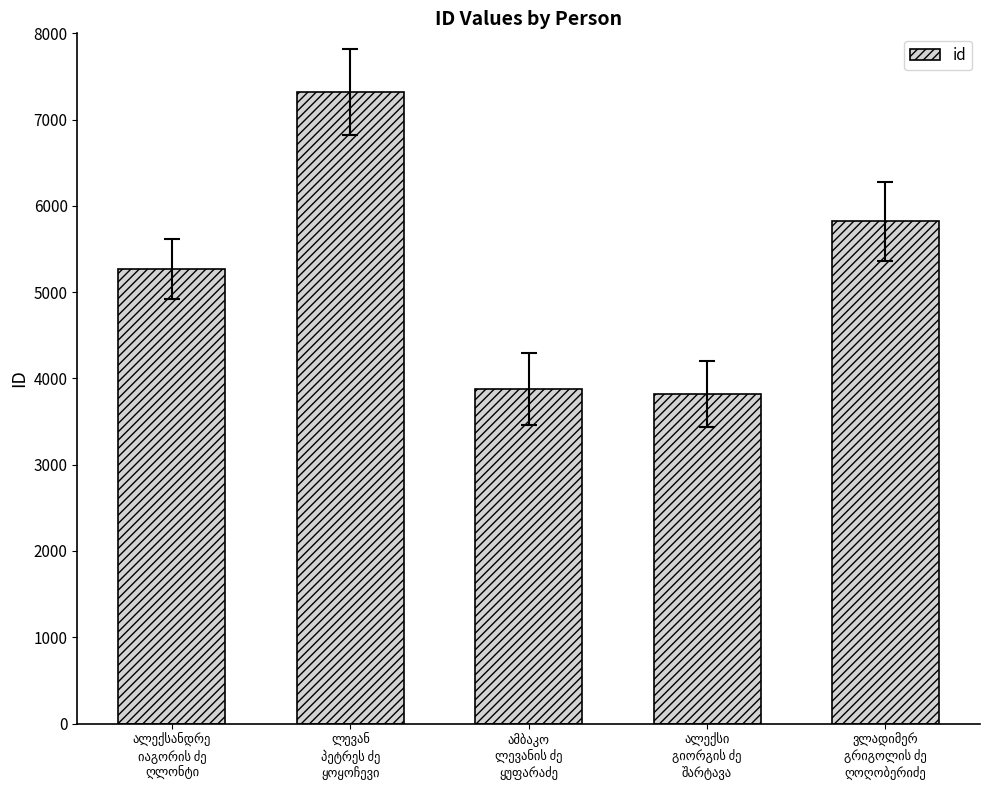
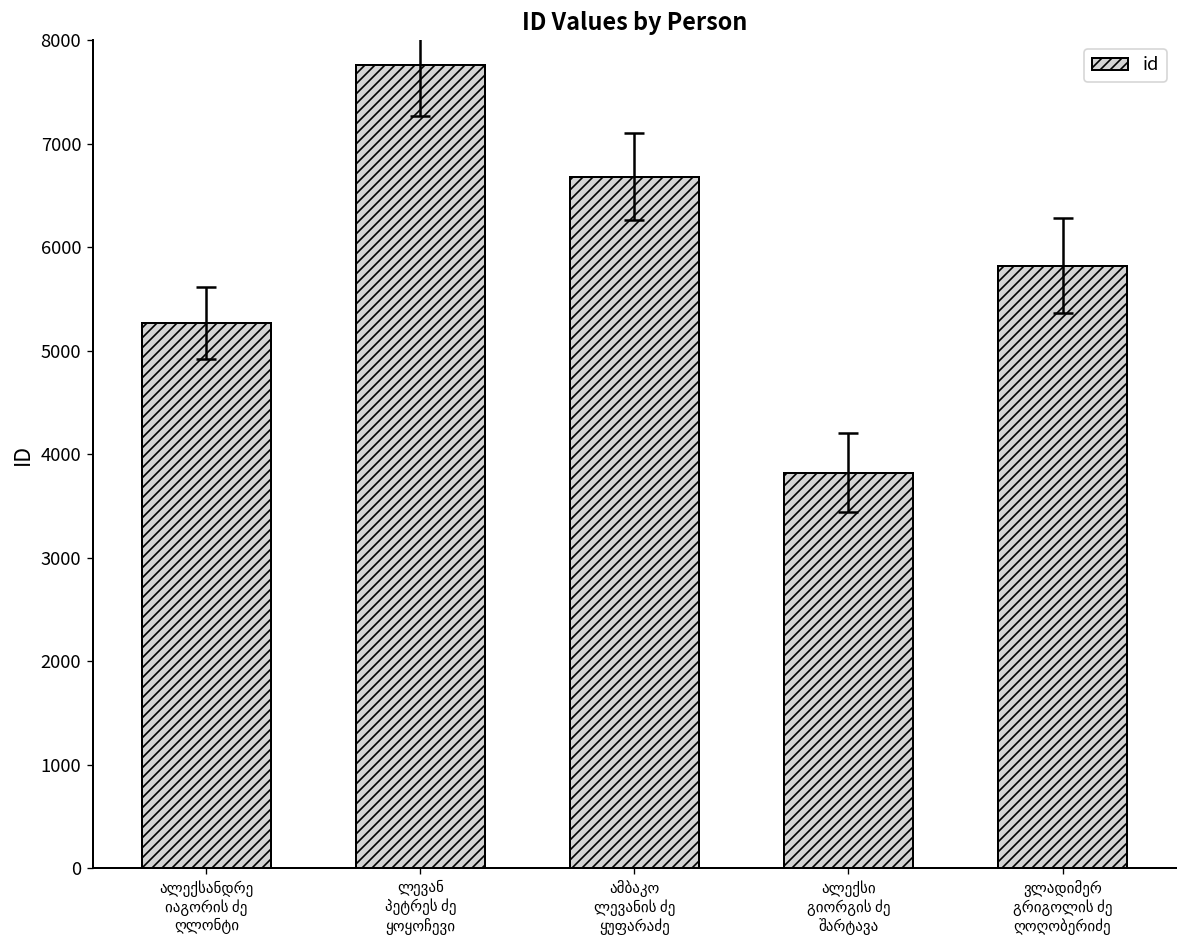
  {
    "id": {
      "ალექსანდრე იაგორის ძე ღლონტი": 5300,
-     "ლევან პეტრეს ძე ყოყოჩევი": 7300,
-     "ამბაკო ლევანის ძე ყუფარაძე": 3900,
+     "ლევან პეტრეს ძე ყოყოჩევი": 7800,
+     "ამბაკო ლევანის ძე ყუფარაძე": 6700,
      "ალექსი გიორგის ძე შარტავა": 3800,
      "ვლადიმერ გრიგოლის ძე ღოღობერიძე": 5800
    }
  }
